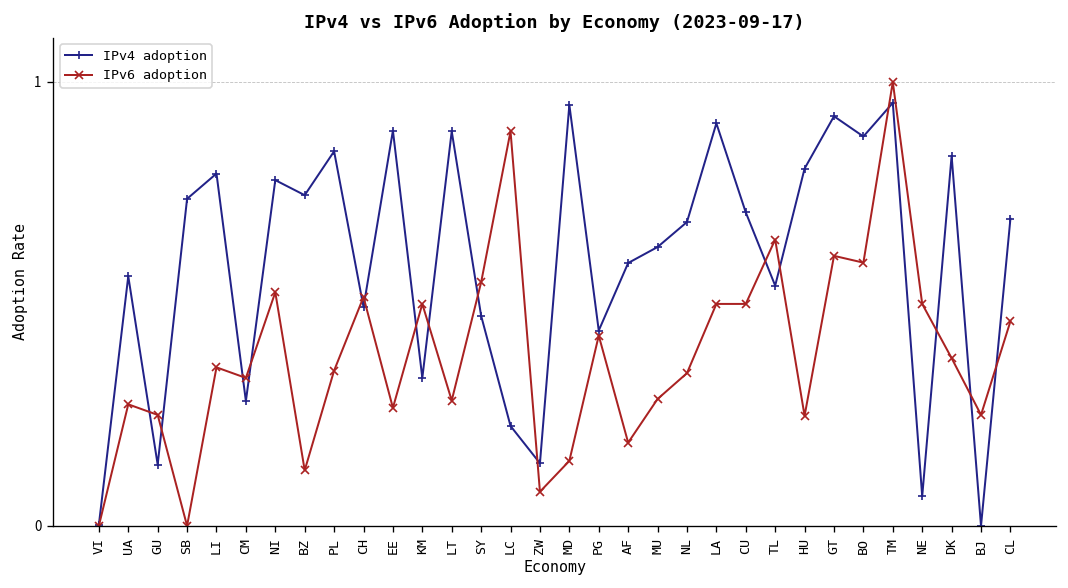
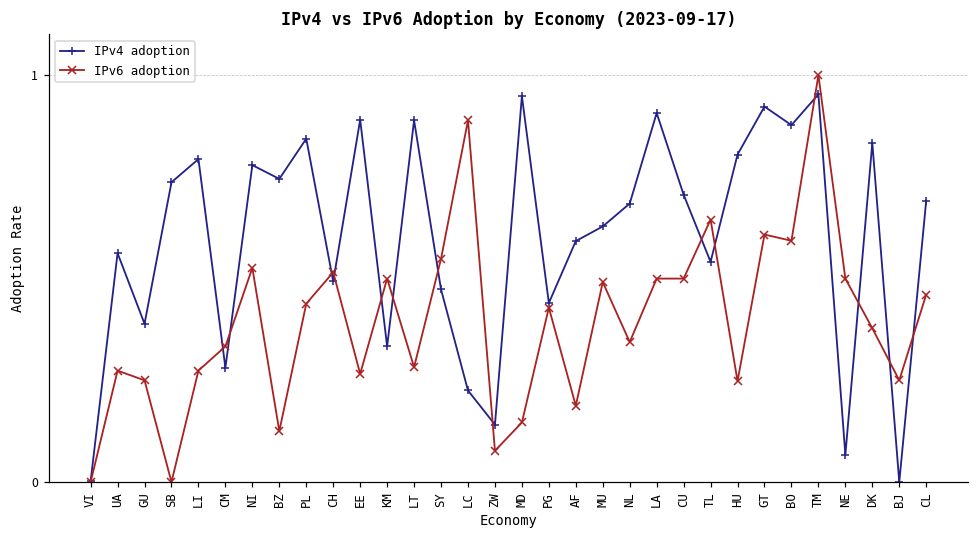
  {
    "IPv4 adoption": {
      "UA": 0.56,
-     "GU": 0.14,
+     "GU": 0.39,
      "SB": 0.74,
      "LI": 0.79,
      "CM": 0.28,
      "NI": 0.78,
      "BZ": 0.75,
      "PL": 0.84,
      "CH": 0.49,
      "EE": 0.89,
      "KM": 0.33,
      "LT": 0.89,
      "SY": 0.47,
      "LC": 0.23,
      "ZW": 0.14,
      "MD": 0.95,
      "PG": 0.44,
      "AF": 0.59,
      "MU": 0.63,
      "NL": 0.68,
      "LA": 0.91,
      "CU": 0.71,
      "TL": 0.54,
      "HU": 0.80,
      "GT": 0.92,
      "BO": 0.88,
      "TM": 0.95,
      "NE": 0.07,
      "DK": 0.83,
      "BJ": 0.00,
      "CL": 0.69
    },
    "IPv6 adoption": {
      "UA": 0.27,
      "GU": 0.25,
      "SB": 0.00,
-     "LI": 0.36,
+     "LI": 0.27,
      "CM": 0.33,
      "NI": 0.53,
      "BZ": 0.13,
-     "PL": 0.35,
+     "PL": 0.44,
      "CH": 0.52,
      "EE": 0.27,
      "KM": 0.50,
      "LT": 0.28,
      "SY": 0.55,
      "LC": 0.89,
      "ZW": 0.08,
      "MD": 0.15,
      "PG": 0.43,
      "AF": 0.19,
-     "MU": 0.29,
+     "MU": 0.49,
      "NL": 0.34,
      "LA": 0.50,
      "CU": 0.50,
      "TL": 0.65,
      "HU": 0.25,
      "GT": 0.61,
      "BO": 0.59,
      "TM": 1.00,
      "NE": 0.50,
      "DK": 0.38,
      "BJ": 0.25,
      "CL": 0.46
    }
  }
